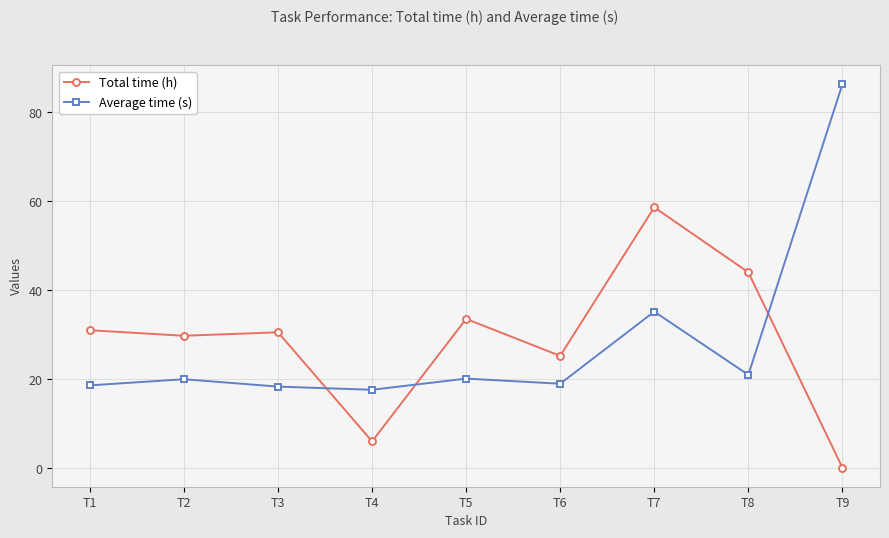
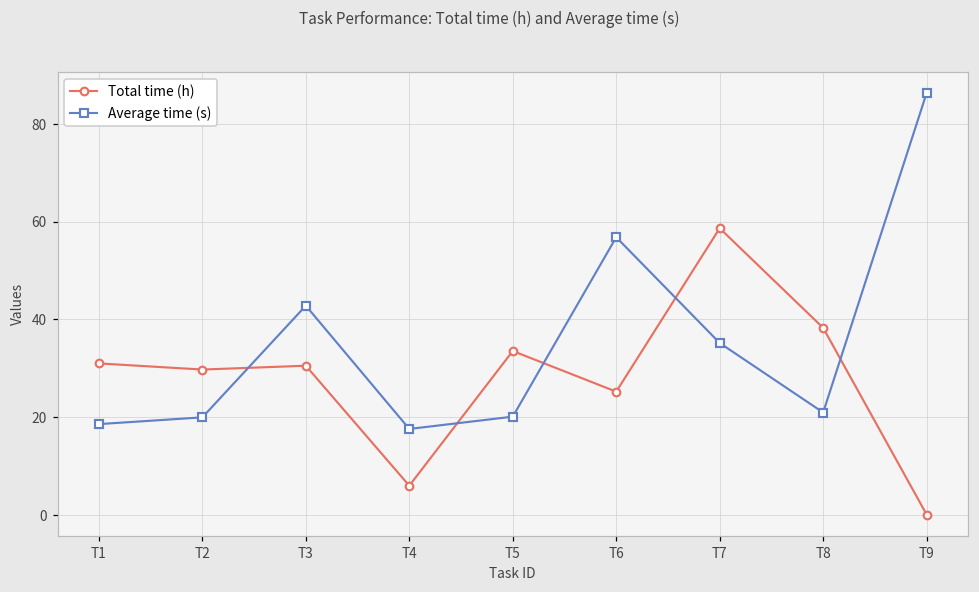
  {
    "Total time (h)": {
      "T1": 31,
      "T2": 30,
      "T3": 31,
      "T4": 6,
      "T5": 34,
      "T6": 25,
      "T7": 59,
-     "T8": 44,
+     "T8": 38,
      "T9": 0
    },
    "Average time (s)": {
      "T1": 19,
      "T2": 20,
-     "T3": 18,
+     "T3": 43,
      "T4": 18,
      "T5": 20,
-     "T6": 19,
+     "T6": 57,
      "T7": 35,
      "T8": 21,
      "T9": 86
    }
  }
